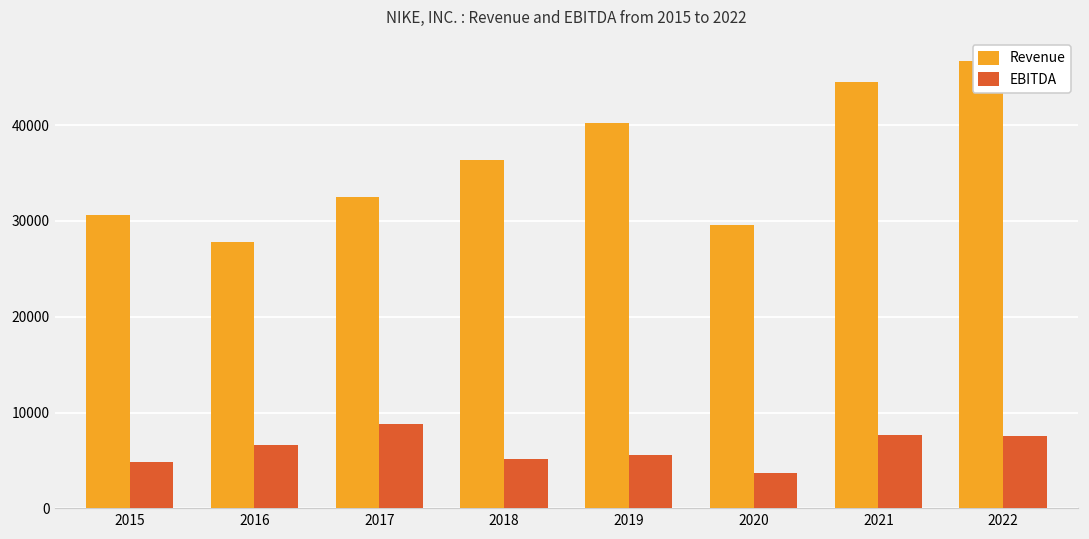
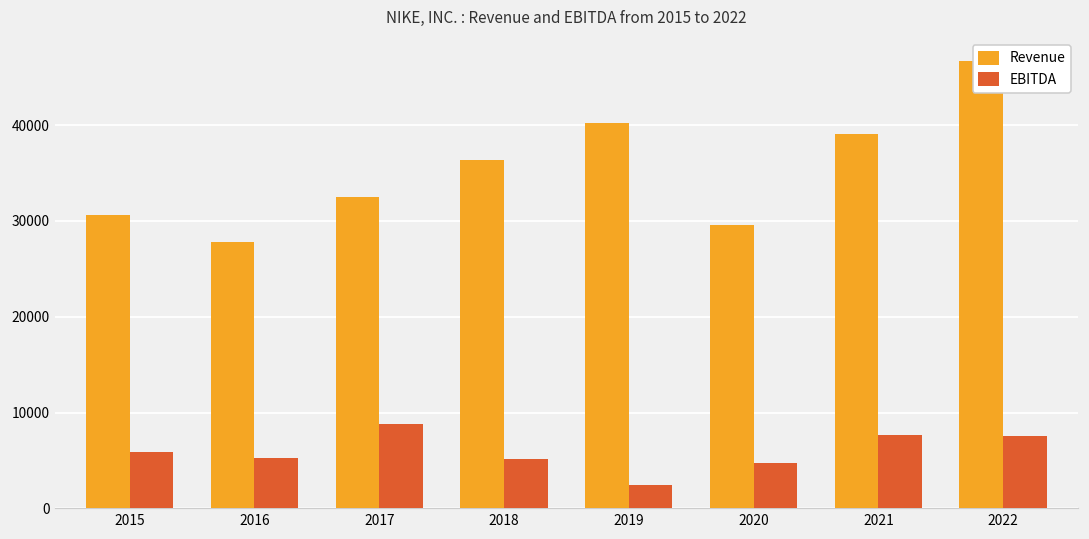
  {
    "Revenue": {
      "2015": 31000,
      "2016": 28000,
      "2017": 32000,
      "2018": 36000,
      "2019": 40000,
      "2020": 30000,
-     "2021": 45000
+     "2021": 39000
    },
    "EBITDA": {
-     "2015": 5000,
-     "2016": 7000,
+     "2015": 6000,
+     "2016": 5000,
      "2017": 9000,
      "2018": 5000,
-     "2019": 6000,
-     "2020": 4000,
+     "2019": 2000,
+     "2020": 5000,
      "2021": 8000,
      "2022": 8000
    }
  }
